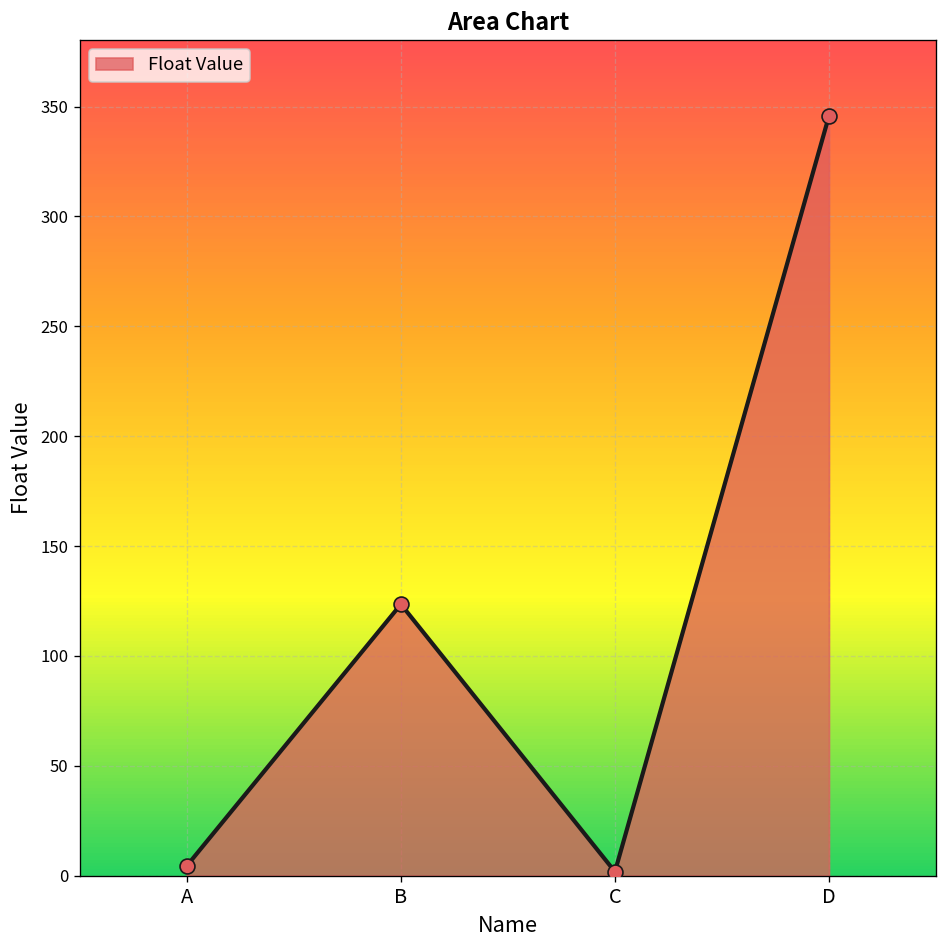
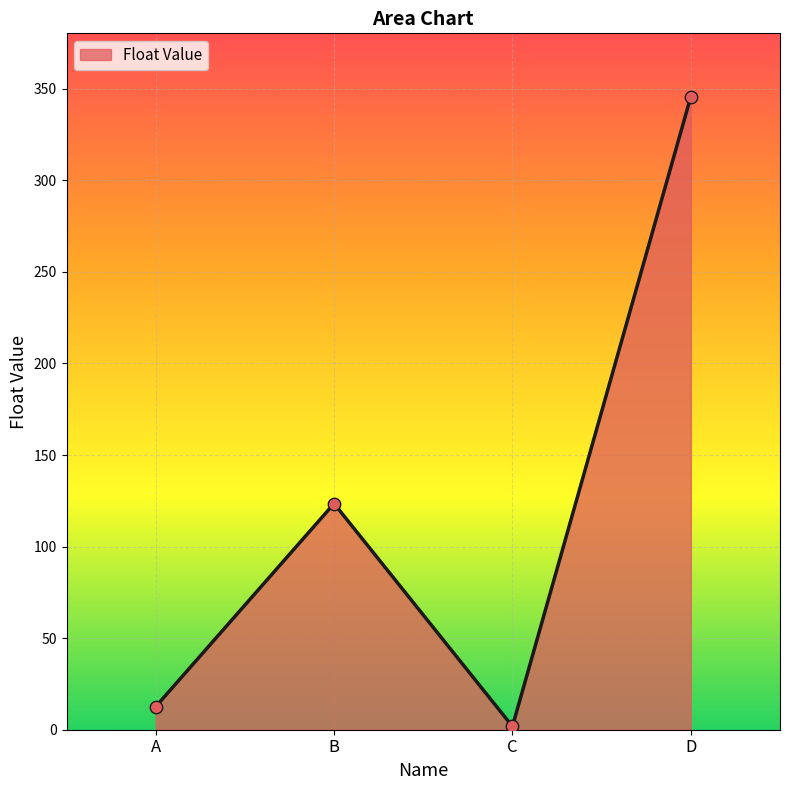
  {
-   "A": 5,
+   "A": 13,
    "B": 124,
    "C": 2,
    "D": 346
  }
